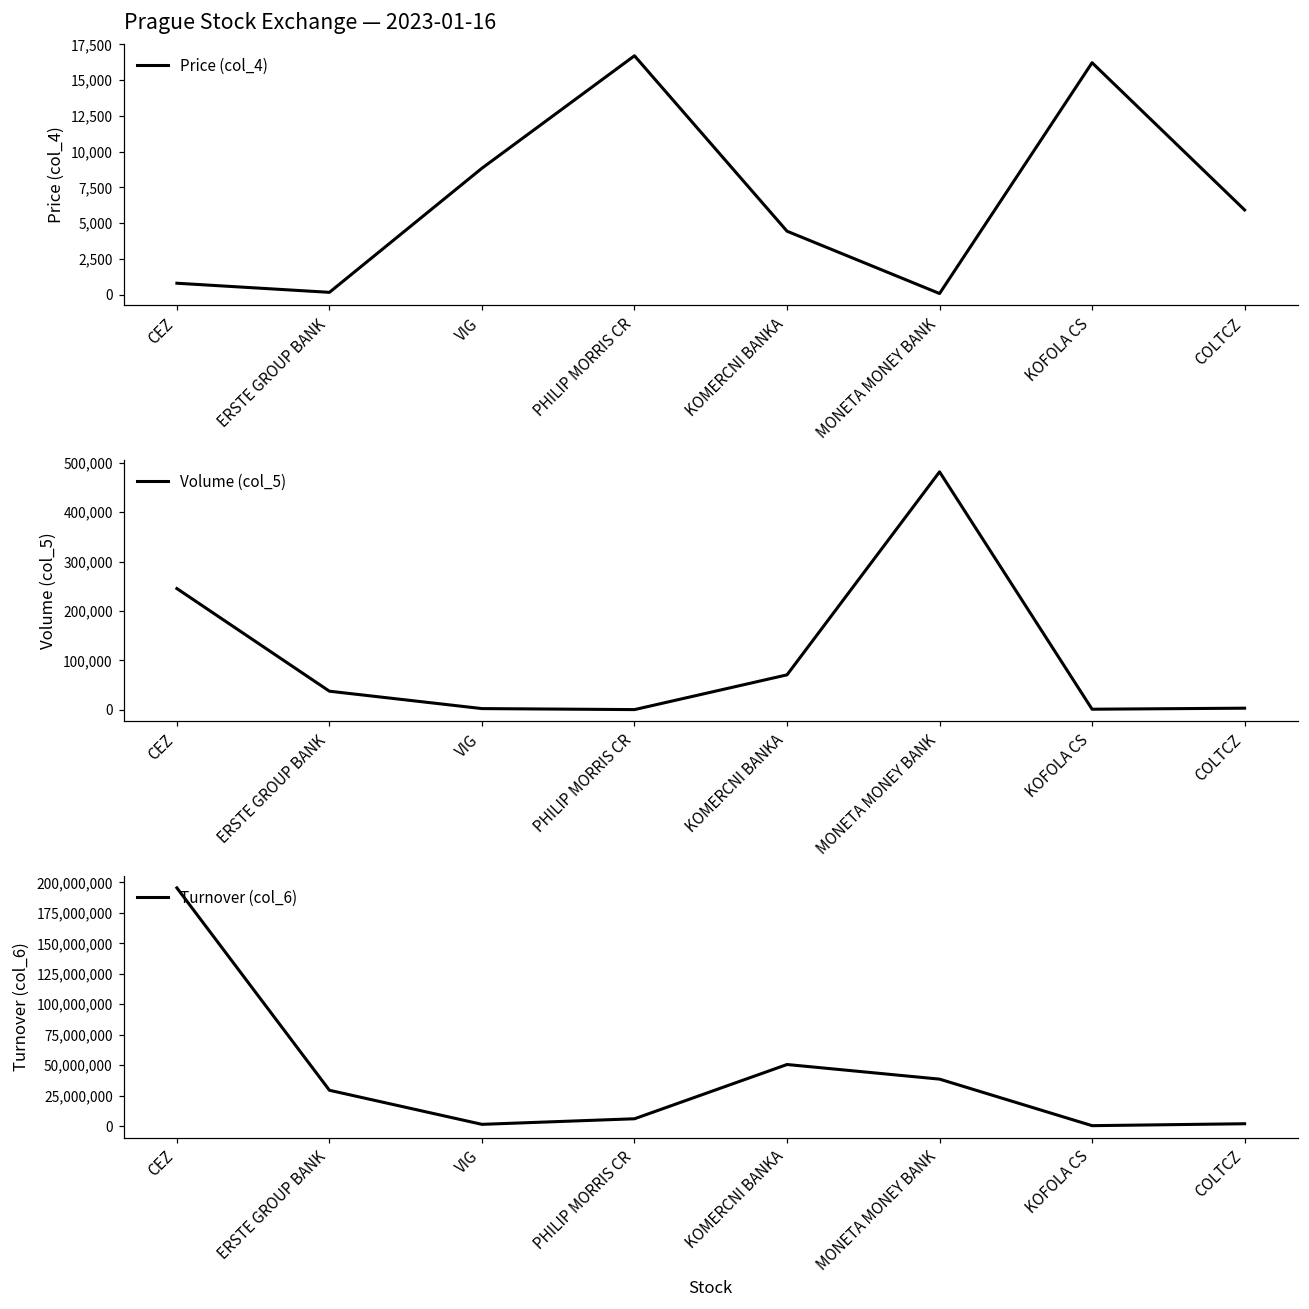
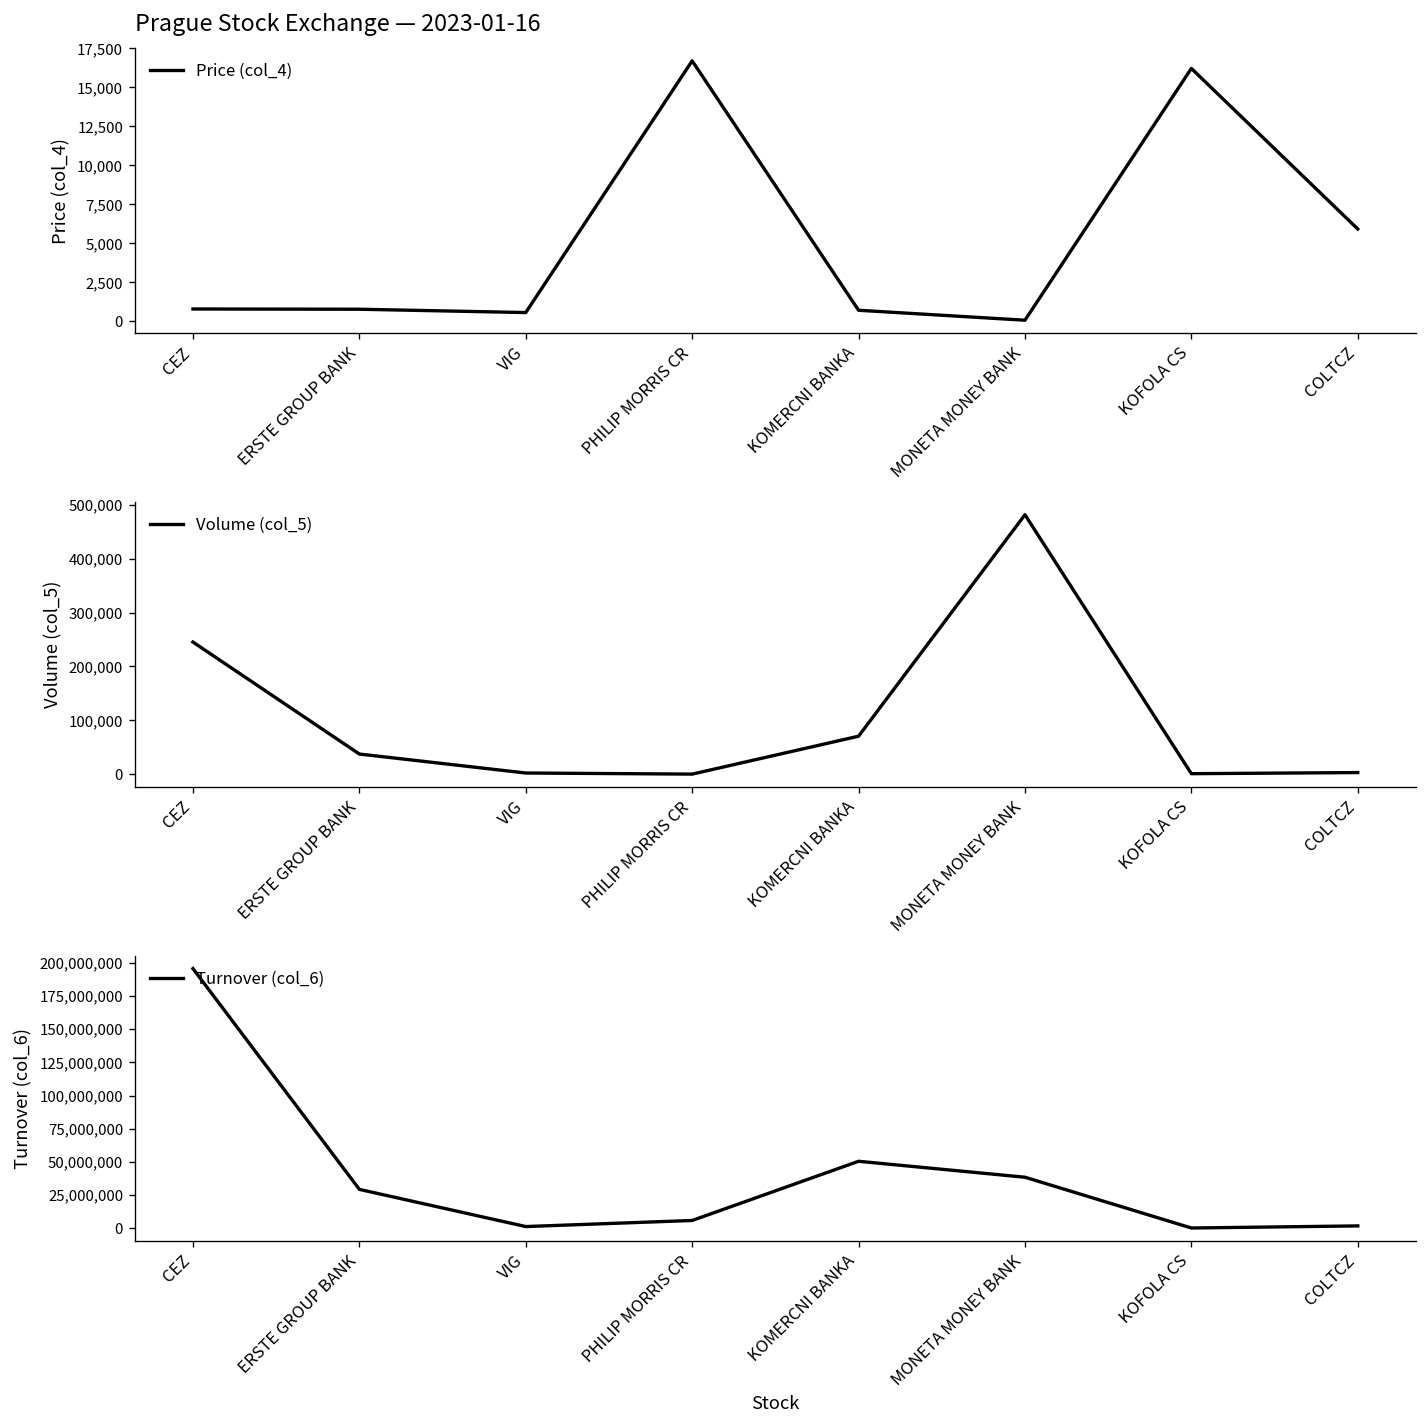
  {
    "Prague Stock Exchange — 2023-01-16": {
      "CEZ": "800",
-     "ERSTE GROUP BANK": "200",
-     "VIG": "8,800",
+     "ERSTE GROUP BANK": "800",
+     "VIG": "600",
      "PHILIP MORRIS CR": "16,700",
-     "KOMERCNI BANKA": "4,400",
+     "KOMERCNI BANKA": "700",
      "MONETA MONEY BANK": "100",
      "KOFOLA CS": "16,200",
      "COLTCZ": "5,900"
    }
  }
